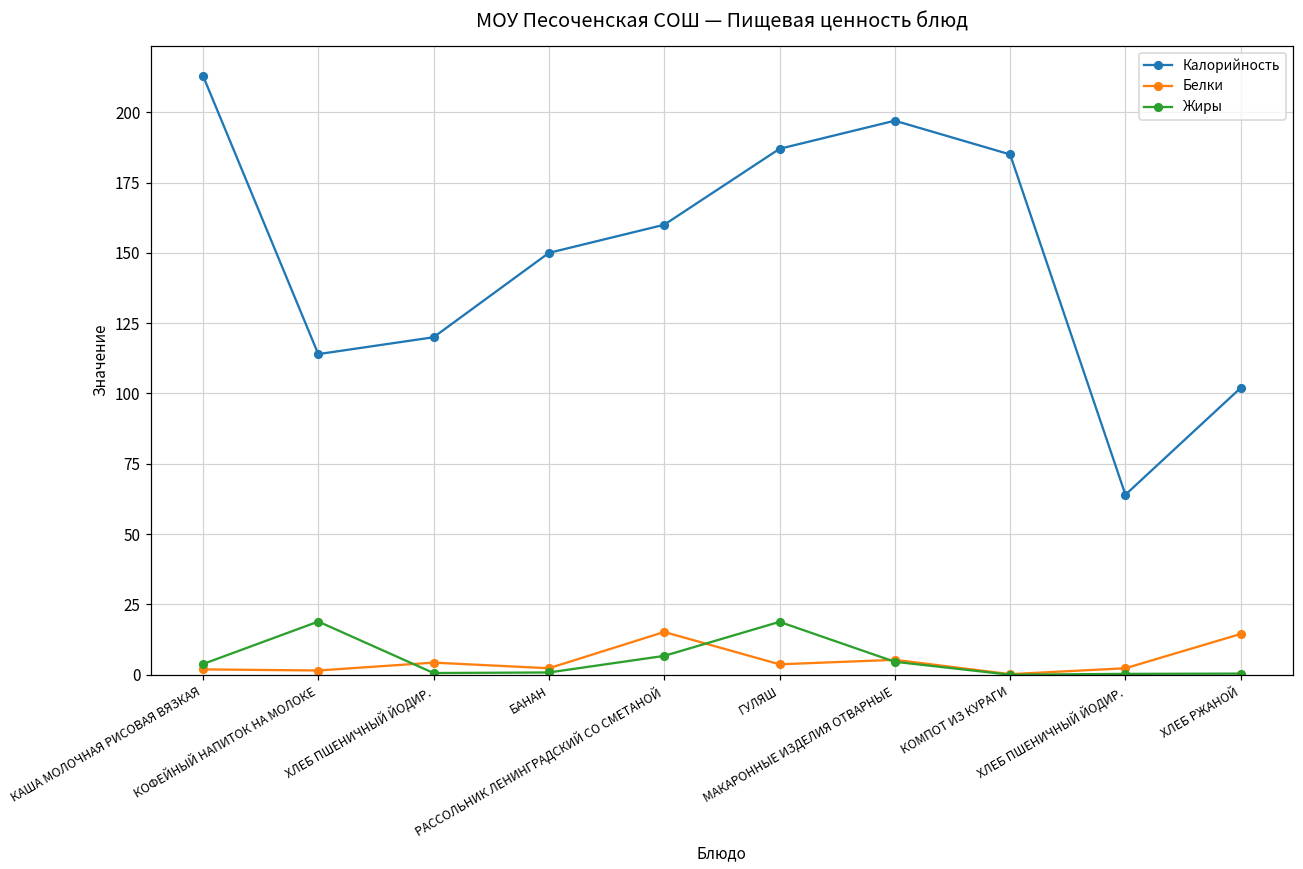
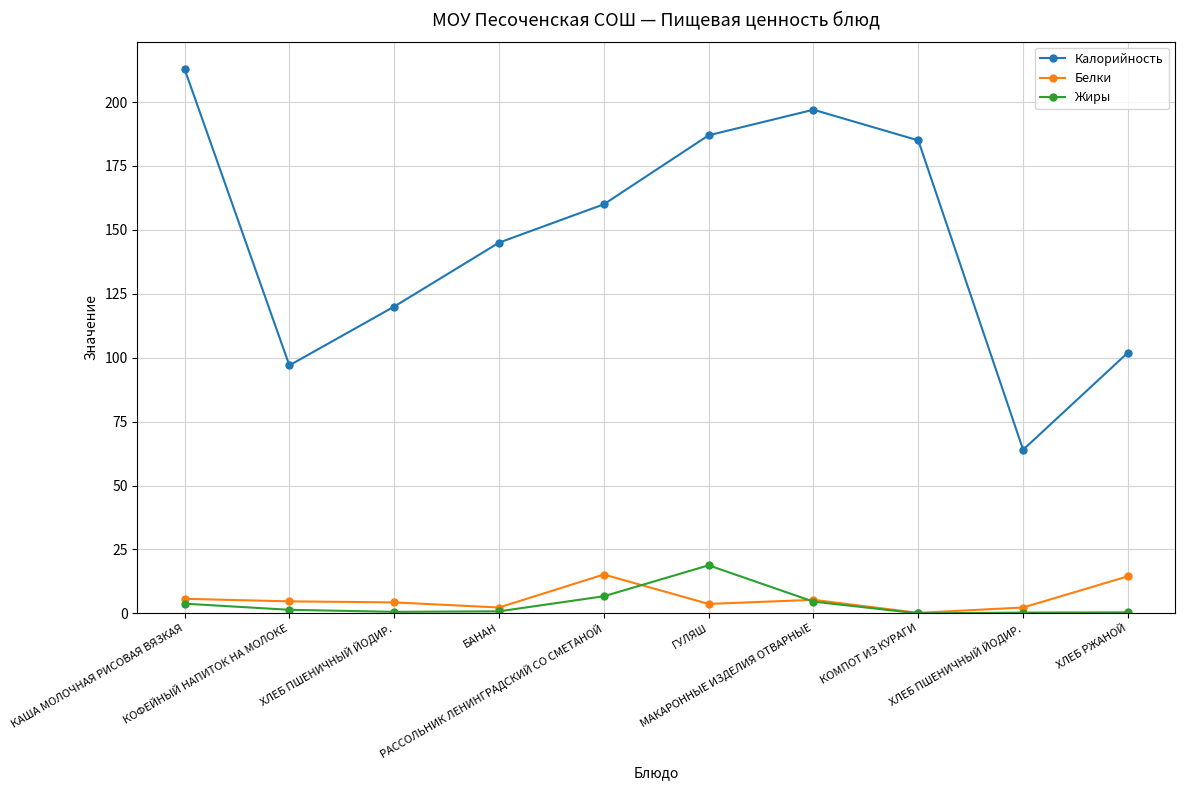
  {
    "Калорийность": {
      "КАША МОЛОЧНАЯ РИСОВАЯ ВЯЗКАЯ": 213,
-     "КОФЕЙНЫЙ НАПИТОК НА МОЛОКЕ": 114,
-     "БАНАН": 150,
+     "КОФЕЙНЫЙ НАПИТОК НА МОЛОКЕ": 97,
+     "БАНАН": 145,
      "РАССОЛЬНИК ЛЕНИНГРАДСКИЙ СО СМЕТАНОЙ": 160,
      "ГУЛЯШ": 187,
      "МАКАРОННЫЕ ИЗДЕЛИЯ ОТВАРНЫЕ": 197,
      "КОМПОТ ИЗ КУРАГИ": 185,
      "ХЛЕБ РЖАНОЙ": 102
    },
    "Белки": {
-     "КАША МОЛОЧНАЯ РИСОВАЯ ВЯЗКАЯ": 2,
-     "КОФЕЙНЫЙ НАПИТОК НА МОЛОКЕ": 2,
+     "КАША МОЛОЧНАЯ РИСОВАЯ ВЯЗКАЯ": 6,
+     "КОФЕЙНЫЙ НАПИТОК НА МОЛОКЕ": 5,
      "БАНАН": 2,
      "РАССОЛЬНИК ЛЕНИНГРАДСКИЙ СО СМЕТАНОЙ": 15,
      "ГУЛЯШ": 4,
      "ХЛЕБ РЖАНОЙ": 15
    },
    "Жиры": {
      "КАША МОЛОЧНАЯ РИСОВАЯ ВЯЗКАЯ": 4,
-     "КОФЕЙНЫЙ НАПИТОК НА МОЛОКЕ": 19,
+     "КОФЕЙНЫЙ НАПИТОК НА МОЛОКЕ": 1,
      "БАНАН": 1,
      "РАССОЛЬНИК ЛЕНИНГРАДСКИЙ СО СМЕТАНОЙ": 7,
      "ГУЛЯШ": 19,
      "ХЛЕБ РЖАНОЙ": 0
    }
  }
